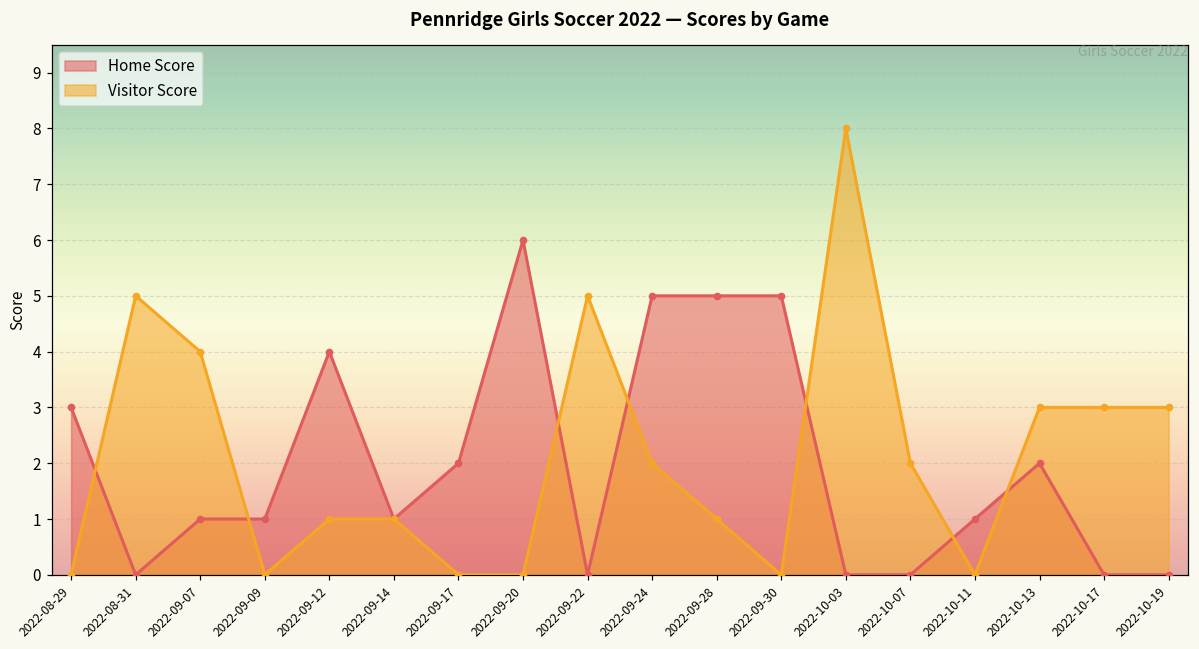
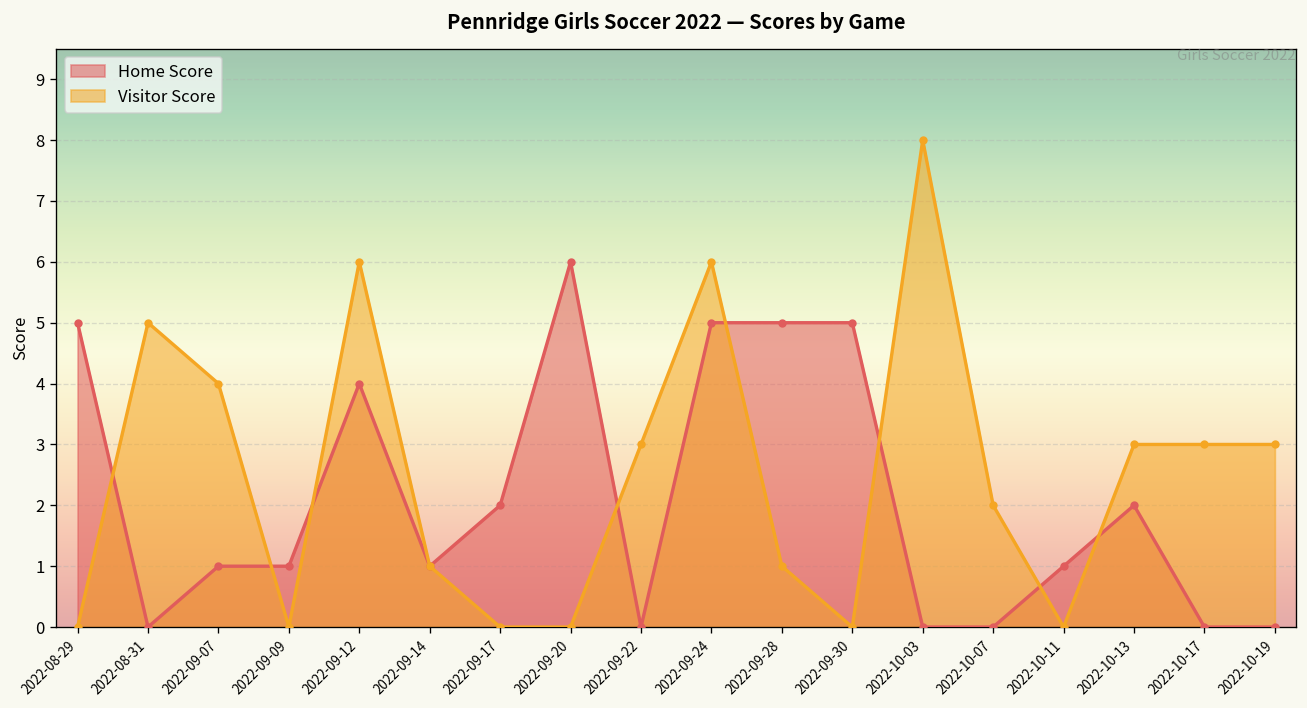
  {
    "Home Score": {
-     "2022-08-29": 3,
+     "2022-08-29": 5,
      "2022-08-31": 0,
      "2022-09-07": 1,
      "2022-09-09": 1,
      "2022-09-12": 4,
      "2022-09-17": 2,
      "2022-09-20": 6,
      "2022-09-22": 0,
      "2022-09-24": 5,
      "2022-09-28": 5,
      "2022-09-30": 5,
      "2022-10-03": 0,
      "2022-10-07": 0,
      "2022-10-11": 1,
      "2022-10-13": 2,
      "2022-10-17": 0,
      "2022-10-19": 0
    },
    "Visitor Score": {
      "2022-08-29": 0,
      "2022-08-31": 5,
      "2022-09-07": 4,
      "2022-09-09": 0,
-     "2022-09-12": 1,
+     "2022-09-12": 6,
      "2022-09-17": 0,
      "2022-09-20": 0,
-     "2022-09-22": 5,
-     "2022-09-24": 2,
+     "2022-09-22": 3,
+     "2022-09-24": 6,
      "2022-09-28": 1,
      "2022-09-30": 0,
      "2022-10-03": 8,
      "2022-10-07": 2,
      "2022-10-11": 0,
      "2022-10-13": 3,
      "2022-10-17": 3,
      "2022-10-19": 3
    }
  }
